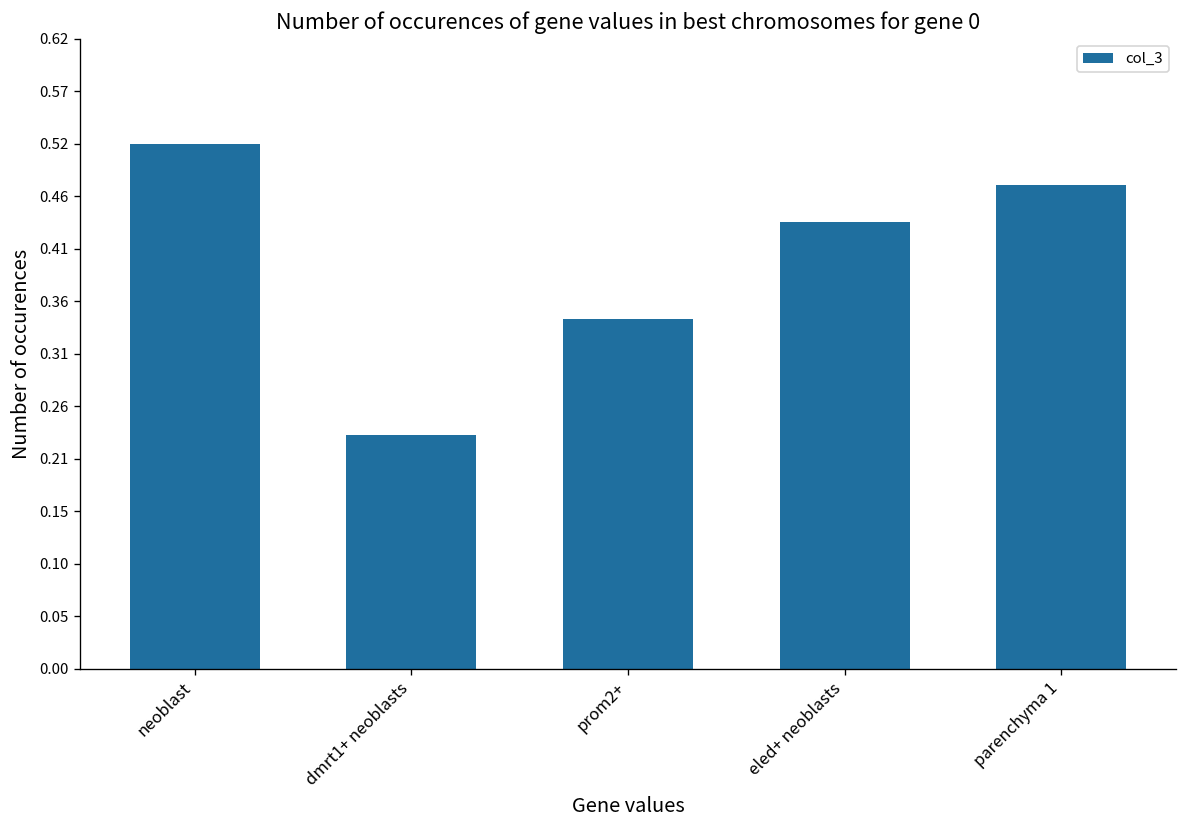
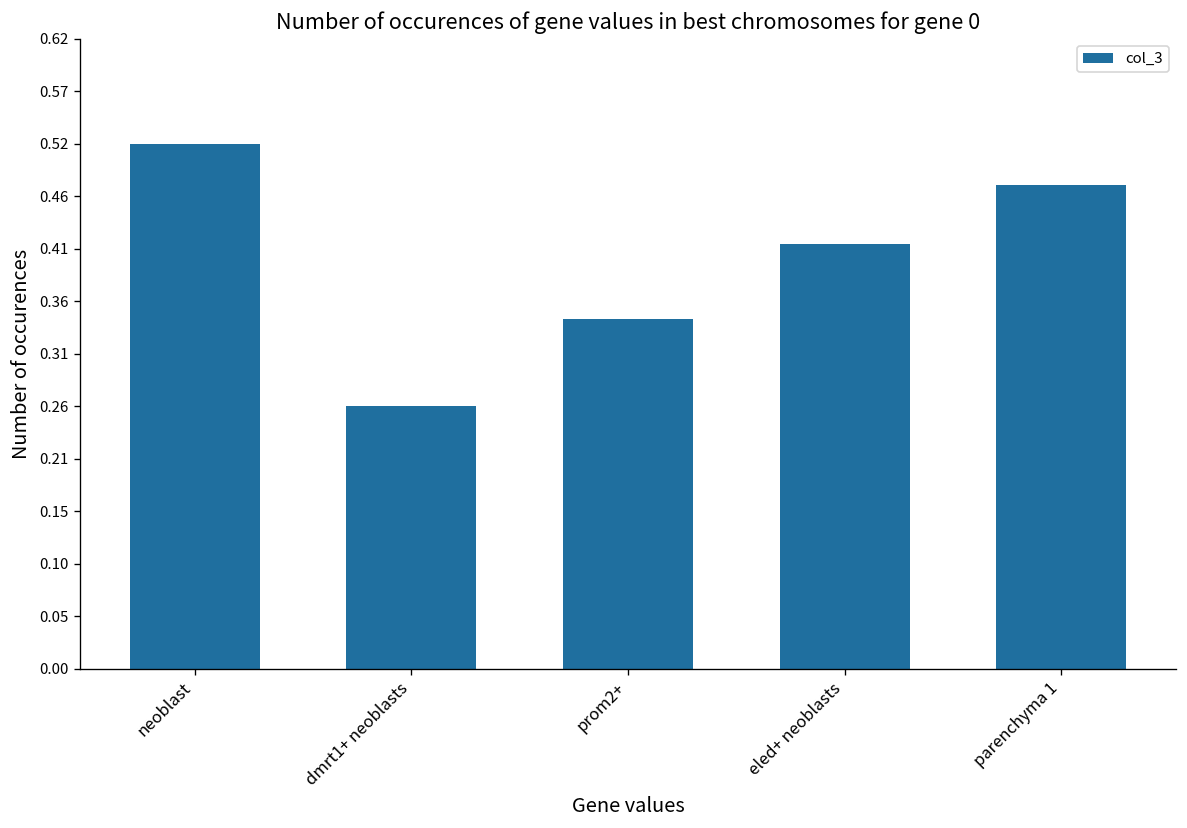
  {
    "neoblast": 0.52,
-   "dmrt1+ neoblasts": 0.23,
+   "dmrt1+ neoblasts": 0.26,
    "prom2+": 0.34,
-   "eled+ neoblasts": 0.44,
+   "eled+ neoblasts": 0.42,
    "parenchyma 1": 0.48
  }
